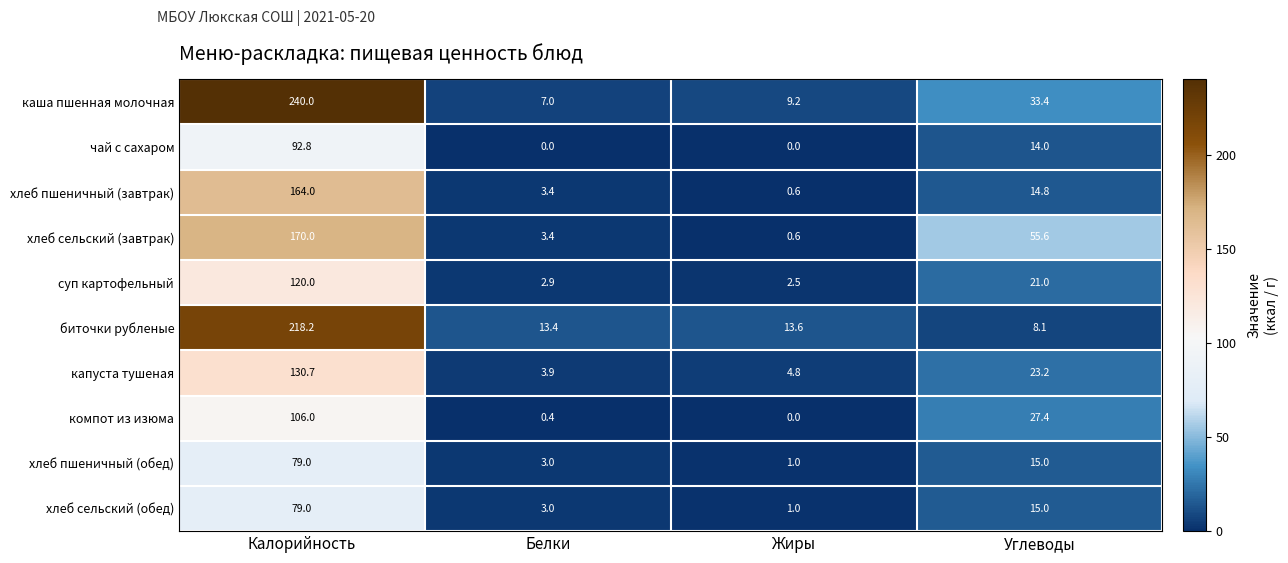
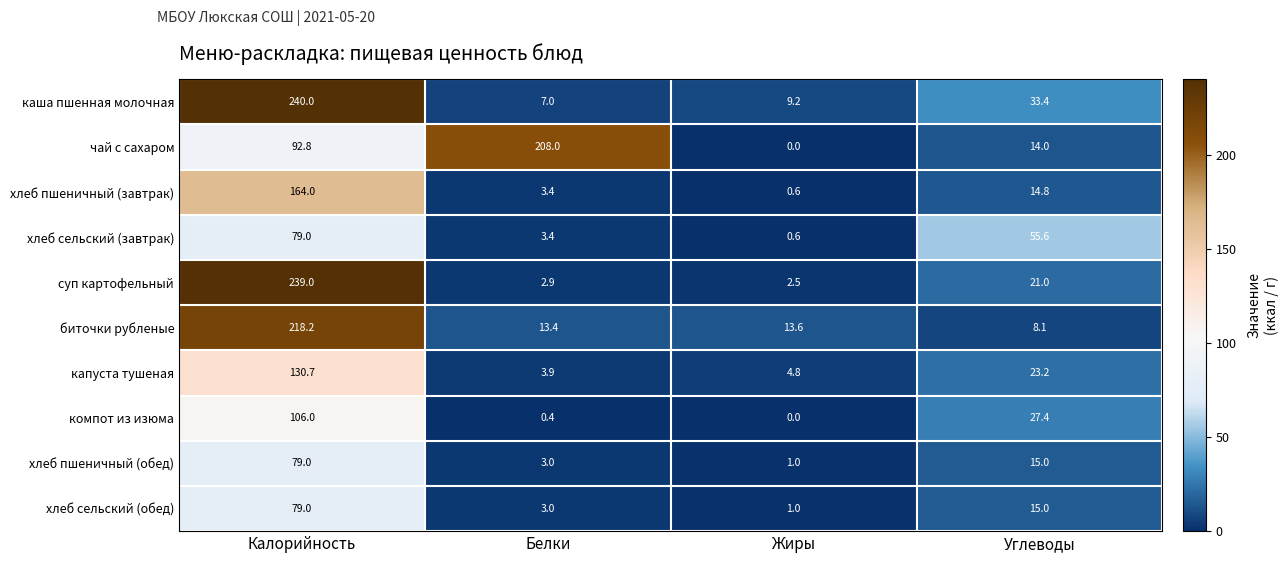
  {
    "каша пшенная молочная": {
      "Калорийность": 240.0,
      "Белки": 7.0,
      "Жиры": 9.2,
      "Углеводы": 33.4
    },
    "чай с сахаром": {
      "Калорийность": 92.8,
-     "Белки": 0.0,
+     "Белки": 208.0,
      "Жиры": 0.0,
      "Углеводы": 14.0
    },
    "хлеб пшеничный (завтрак)": {
      "Калорийность": 164.0,
      "Белки": 3.4,
      "Жиры": 0.6,
      "Углеводы": 14.8
    },
    "хлеб сельский (завтрак)": {
-     "Калорийность": 170.0,
+     "Калорийность": 79.0,
      "Белки": 3.4,
      "Жиры": 0.6,
      "Углеводы": 55.6
    },
    "суп картофельный": {
-     "Калорийность": 120.0,
+     "Калорийность": 239.0,
      "Белки": 2.9,
      "Жиры": 2.5,
      "Углеводы": 21.0
    },
    "биточки рубленые": {
      "Калорийность": 218.2,
      "Белки": 13.4,
      "Жиры": 13.6,
      "Углеводы": 8.1
    },
    "капуста тушеная": {
      "Калорийность": 130.7,
      "Белки": 3.9,
      "Жиры": 4.8,
      "Углеводы": 23.2
    },
    "компот из изюма": {
      "Калорийность": 106.0,
      "Белки": 0.4,
      "Жиры": 0.0,
      "Углеводы": 27.4
    },
    "хлеб пшеничный (обед)": {
      "Калорийность": 79.0,
      "Белки": 3.0,
      "Жиры": 1.0,
      "Углеводы": 15.0
    },
    "хлеб сельский (обед)": {
      "Калорийность": 79.0,
      "Белки": 3.0,
      "Жиры": 1.0,
      "Углеводы": 15.0
    }
  }
